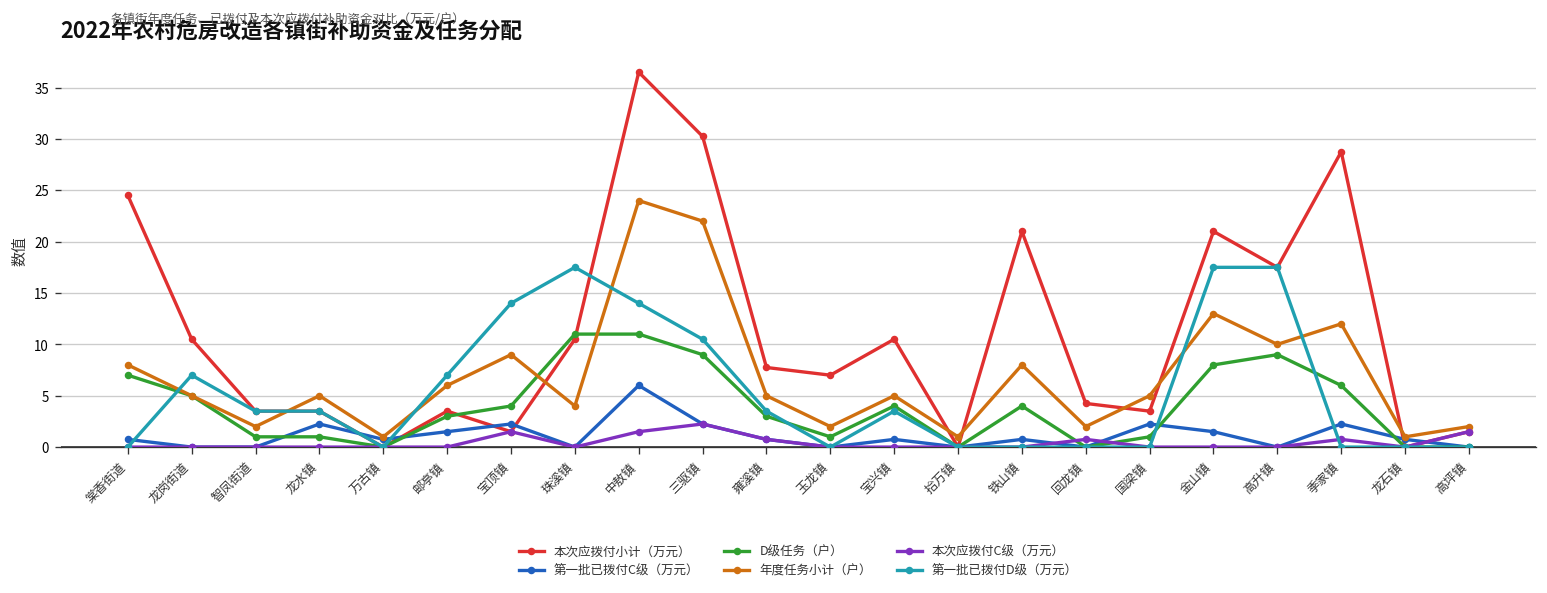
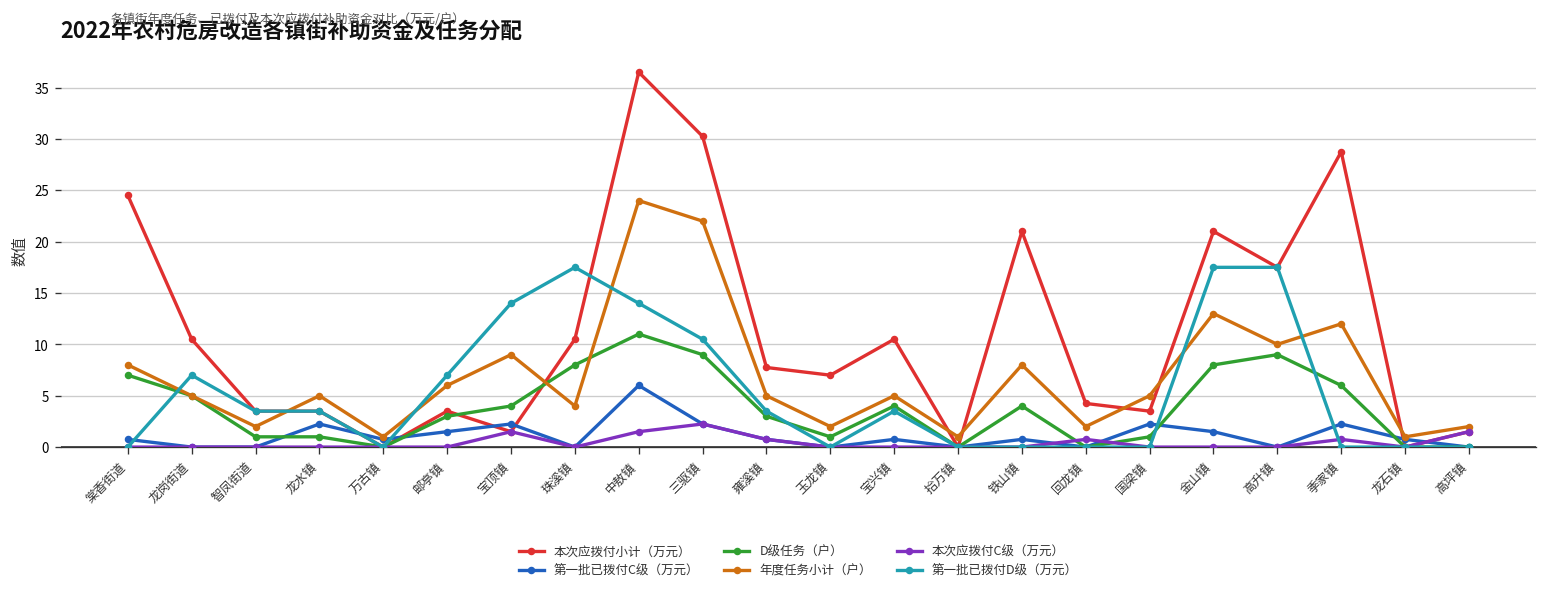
  {
    "本次应拨付小计（万元）": {
      "棠香街道": 25,
      "龙岗街道": 11,
      "邮亭镇": 4,
      "珠溪镇": 11,
      "中敖镇": 37,
      "三驱镇": 30,
      "雍溪镇": 8,
      "玉龙镇": 7,
      "宝兴镇": 11,
      "铁山镇": 21,
      "回龙镇": 4,
      "国梁镇": 4,
      "金山镇": 21,
      "季家镇": 29
    },
    "第一批已拨付C级（万元）": {
      "棠香街道": 1,
      "龙水镇": 2,
      "邮亭镇": 2,
      "宝顶镇": 2,
      "中敖镇": 6,
      "宝兴镇": 1,
      "铁山镇": 1,
      "国梁镇": 2,
      "金山镇": 2,
      "季家镇": 2
    },
    "D级任务（户）": {
      "棠香街道": 7,
      "智凤街道": 1,
      "龙水镇": 1,
      "邮亭镇": 3,
      "宝顶镇": 4,
-     "珠溪镇": 11,
+     "珠溪镇": 8,
      "中敖镇": 11,
      "三驱镇": 9,
      "雍溪镇": 3,
      "玉龙镇": 1,
      "宝兴镇": 4,
      "铁山镇": 4,
      "国梁镇": 1,
      "金山镇": 8,
      "高升镇": 9,
      "季家镇": 6
    },
    "年度任务小计（户）": {
      "棠香街道": 8,
      "智凤街道": 2,
      "龙水镇": 5,
      "邮亭镇": 6,
      "宝顶镇": 9,
      "珠溪镇": 4,
      "中敖镇": 24,
      "三驱镇": 22,
      "雍溪镇": 5,
      "玉龙镇": 2,
      "宝兴镇": 5,
      "拾万镇": 1,
      "铁山镇": 8,
      "回龙镇": 2,
      "国梁镇": 5,
      "金山镇": 13,
      "高升镇": 10,
      "季家镇": 12,
      "高坪镇": 2
    },
    "本次应拨付C级（万元）": {
      "龙水镇": 0,
      "邮亭镇": 0,
      "中敖镇": 2,
      "宝兴镇": 0,
      "回龙镇": 1,
      "金山镇": 0,
      "季家镇": 1
    },
    "第一批已拨付D级（万元）": {
      "龙岗街道": 7,
      "邮亭镇": 7,
      "宝顶镇": 14,
      "珠溪镇": 18,
      "中敖镇": 14,
      "三驱镇": 11,
      "雍溪镇": 4,
      "宝兴镇": 4,
      "金山镇": 18,
      "季家镇": 0
    }
  }
